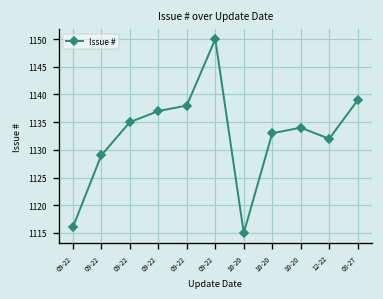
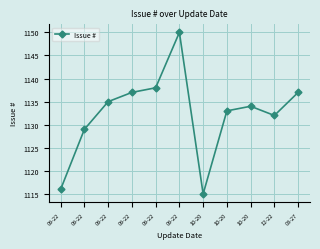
  {
    "12-22": 1132,
-   "08-27": 1139
+   "08-27": 1137
  }
